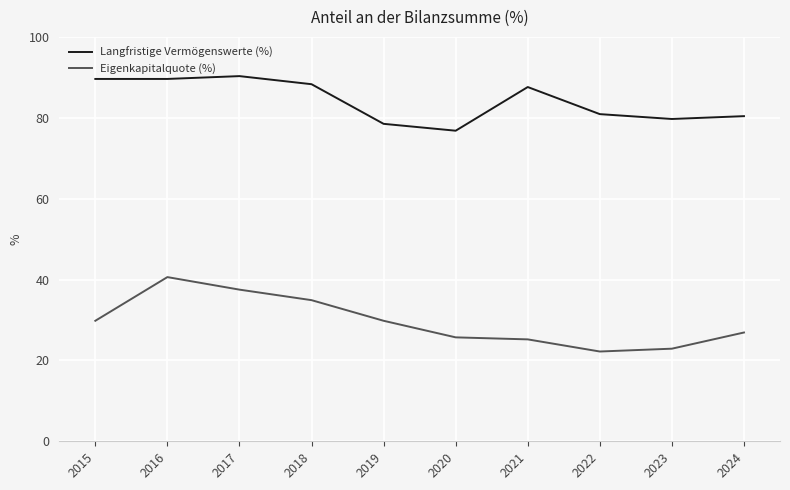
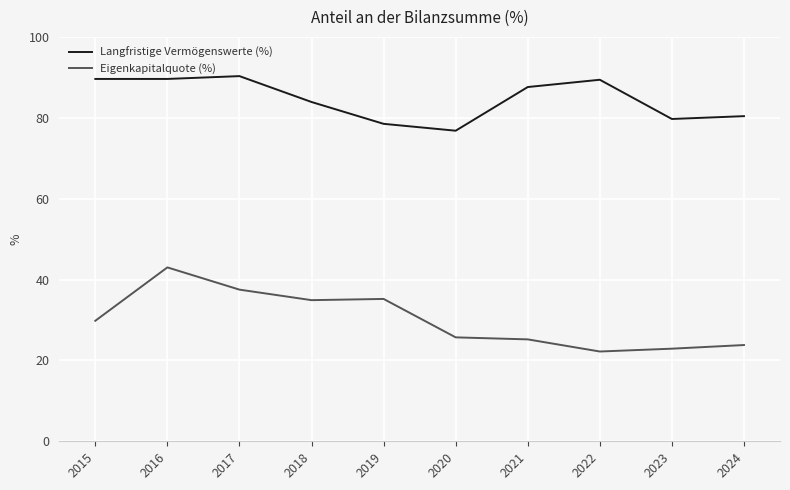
  {
    "Langfristige Vermögenswerte (%)": {
      "2015": 90,
      "2016": 90,
      "2017": 90,
-     "2018": 88,
+     "2018": 84,
      "2019": 79,
      "2020": 77,
      "2021": 88,
-     "2022": 81,
+     "2022": 89,
      "2023": 80,
      "2024": 80
    },
    "Eigenkapitalquote (%)": {
      "2015": 30,
-     "2016": 41,
+     "2016": 43,
      "2017": 38,
      "2018": 35,
-     "2019": 30,
+     "2019": 35,
      "2020": 26,
      "2021": 25,
      "2022": 22,
      "2023": 23,
-     "2024": 27
+     "2024": 24
    }
  }
